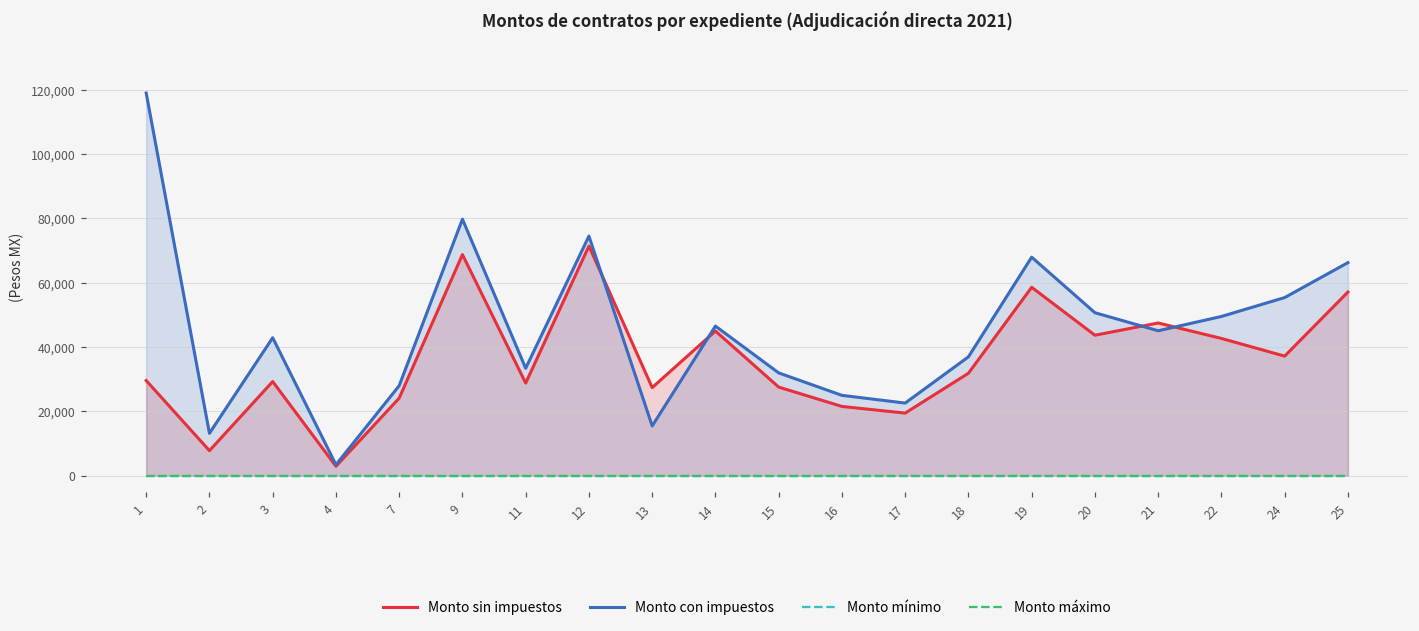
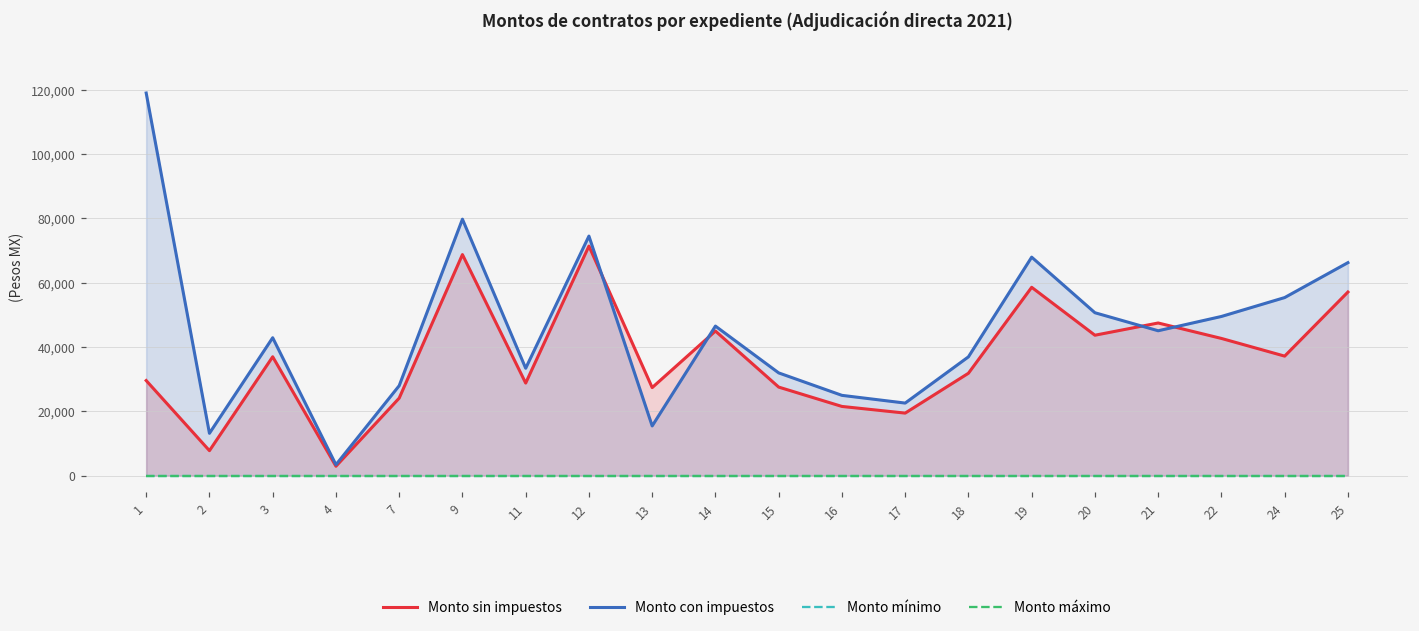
  {
    "Monto sin impuestos": {
      "1": "30,000",
      "2": "8,000",
-     "3": "29,000",
+     "3": "37,000",
      "7": "24,000",
      "9": "69,000",
      "11": "29,000",
      "12": "71,000",
      "13": "27,000",
      "14": "45,000",
      "15": "28,000",
      "16": "22,000",
      "17": "19,000",
      "18": "32,000",
      "19": "59,000",
      "20": "44,000",
      "21": "48,000",
      "22": "43,000",
      "24": "37,000",
      "25": "57,000"
    },
    "Monto con impuestos": {
      "1": "119,000",
      "2": "13,000",
      "3": "43,000",
      "7": "28,000",
      "9": "80,000",
      "11": "33,000",
      "12": "75,000",
      "13": "15,000",
      "14": "47,000",
      "15": "32,000",
      "16": "25,000",
      "17": "23,000",
      "18": "37,000",
      "19": "68,000",
      "20": "51,000",
      "21": "45,000",
      "22": "50,000",
      "24": "55,000",
      "25": "66,000"
    },
    "Monto máximo": {
      "1": "0",
      "2": "0",
      "3": "0",
      "4": "0",
      "7": "0",
      "9": "0",
      "11": "0",
      "12": "0",
      "13": "0",
      "14": "0",
      "15": "0",
      "16": "0",
      "17": "0",
      "18": "0",
      "19": "0",
      "20": "0",
      "21": "0",
      "22": "0",
      "24": "0",
      "25": "0"
    }
  }
